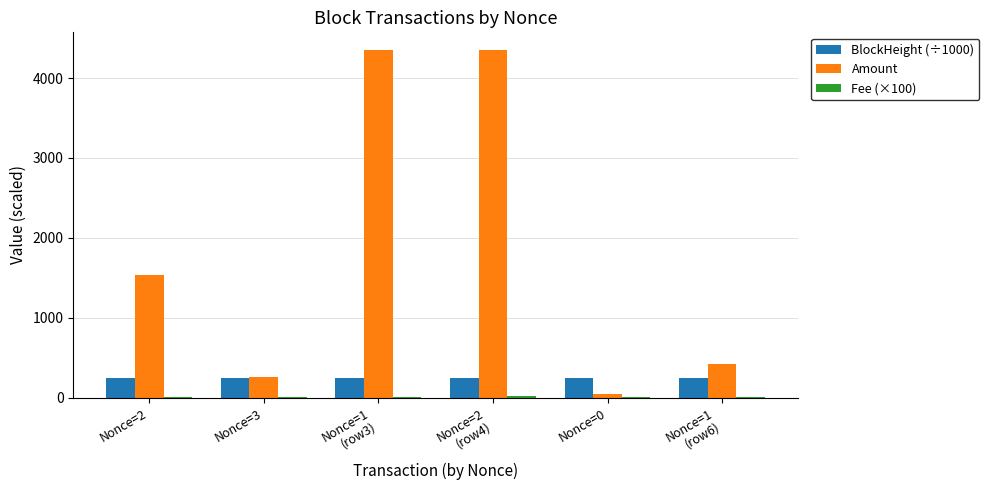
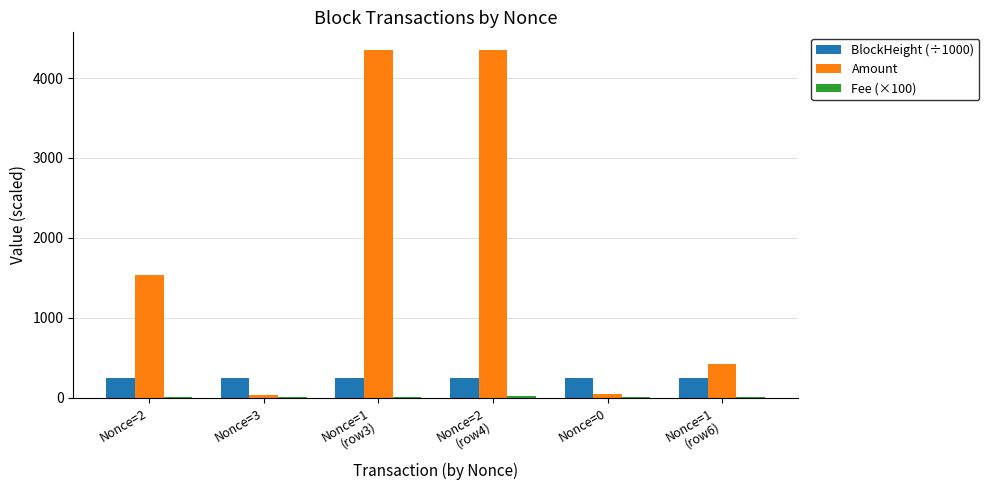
  {
    "BlockHeight (÷1000)": {
      "Nonce=2": 200,
      "Nonce=3": 200,
      "Nonce=1 (row3)": 200,
      "Nonce=2 (row4)": 200,
      "Nonce=0": 200,
      "Nonce=1 (row6)": 200
    },
    "Amount": {
      "Nonce=2": 1500,
-     "Nonce=3": 300,
+     "Nonce=3": 0,
      "Nonce=1 (row3)": 4400,
      "Nonce=2 (row4)": 4400,
      "Nonce=0": 0,
      "Nonce=1 (row6)": 400
    }
  }
